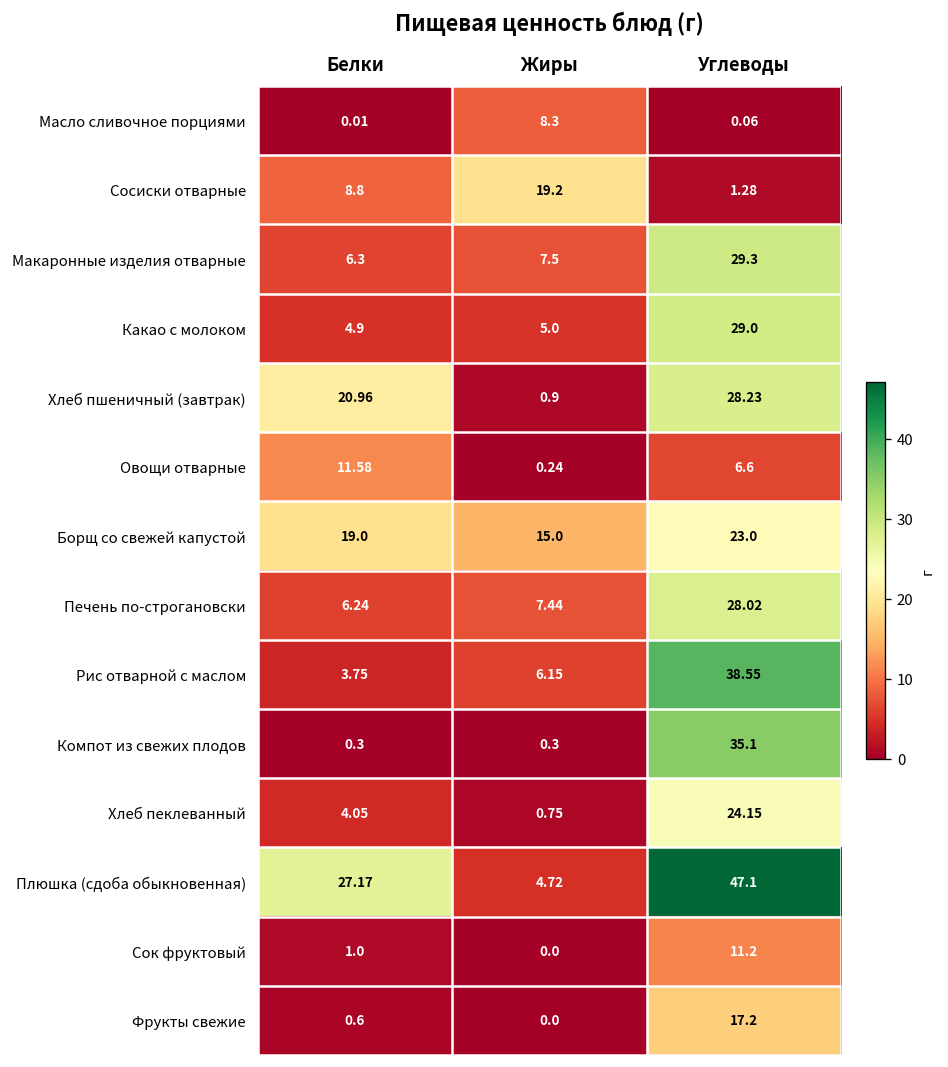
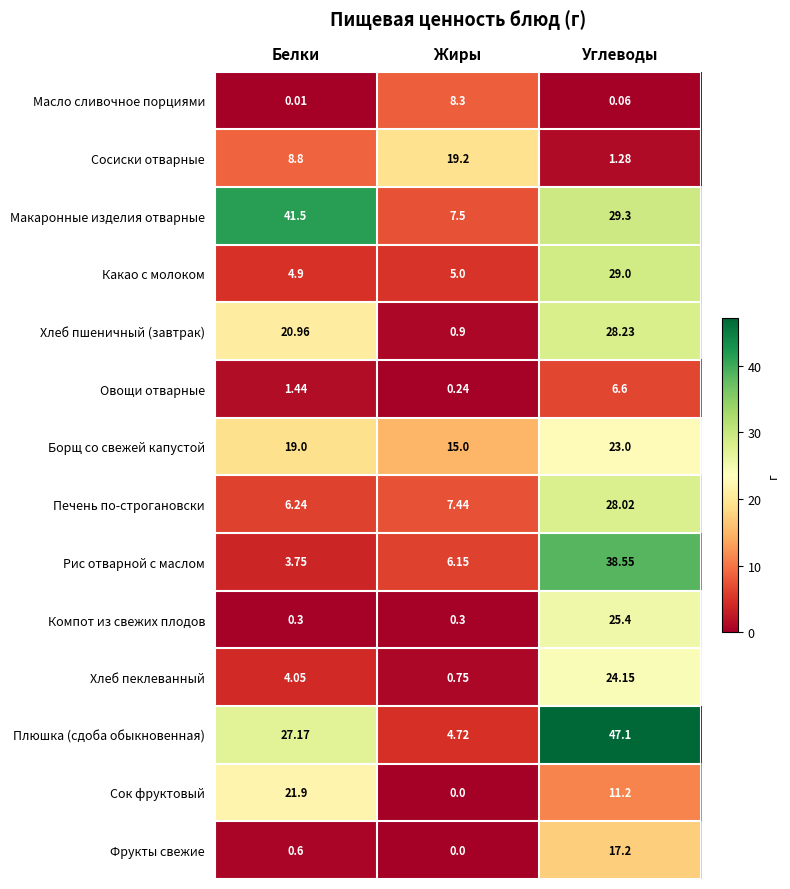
  {
    "Масло сливочное порциями": {
      "Белки": 0.01,
      "Жиры": 8.3,
      "Углеводы": 0.06
    },
    "Сосиски отварные": {
      "Белки": 8.8,
      "Жиры": 19.2,
      "Углеводы": 1.28
    },
    "Макаронные изделия отварные": {
-     "Белки": 6.3,
+     "Белки": 41.5,
      "Жиры": 7.5,
      "Углеводы": 29.3
    },
    "Какао с молоком": {
      "Белки": 4.9,
      "Жиры": 5.0,
      "Углеводы": 29.0
    },
    "Хлеб пшеничный (завтрак)": {
      "Белки": 20.96,
      "Жиры": 0.9,
      "Углеводы": 28.23
    },
    "Овощи отварные": {
-     "Белки": 11.58,
+     "Белки": 1.44,
      "Жиры": 0.24,
      "Углеводы": 6.6
    },
    "Борщ со свежей капустой": {
      "Белки": 19.0,
      "Жиры": 15.0,
      "Углеводы": 23.0
    },
    "Печень по-строгановски": {
      "Белки": 6.24,
      "Жиры": 7.44,
      "Углеводы": 28.02
    },
    "Рис отварной с маслом": {
      "Белки": 3.75,
      "Жиры": 6.15,
      "Углеводы": 38.55
    },
    "Компот из свежих плодов": {
      "Белки": 0.3,
      "Жиры": 0.3,
-     "Углеводы": 35.1
+     "Углеводы": 25.4
    },
    "Хлеб пеклеванный": {
      "Белки": 4.05,
      "Жиры": 0.75,
      "Углеводы": 24.15
    },
    "Плюшка (сдоба обыкновенная)": {
      "Белки": 27.17,
      "Жиры": 4.72,
      "Углеводы": 47.1
    },
    "Сок фруктовый": {
-     "Белки": 1.0,
+     "Белки": 21.9,
      "Жиры": 0.0,
      "Углеводы": 11.2
    },
    "Фрукты свежие": {
      "Белки": 0.6,
      "Жиры": 0.0,
      "Углеводы": 17.2
    }
  }
